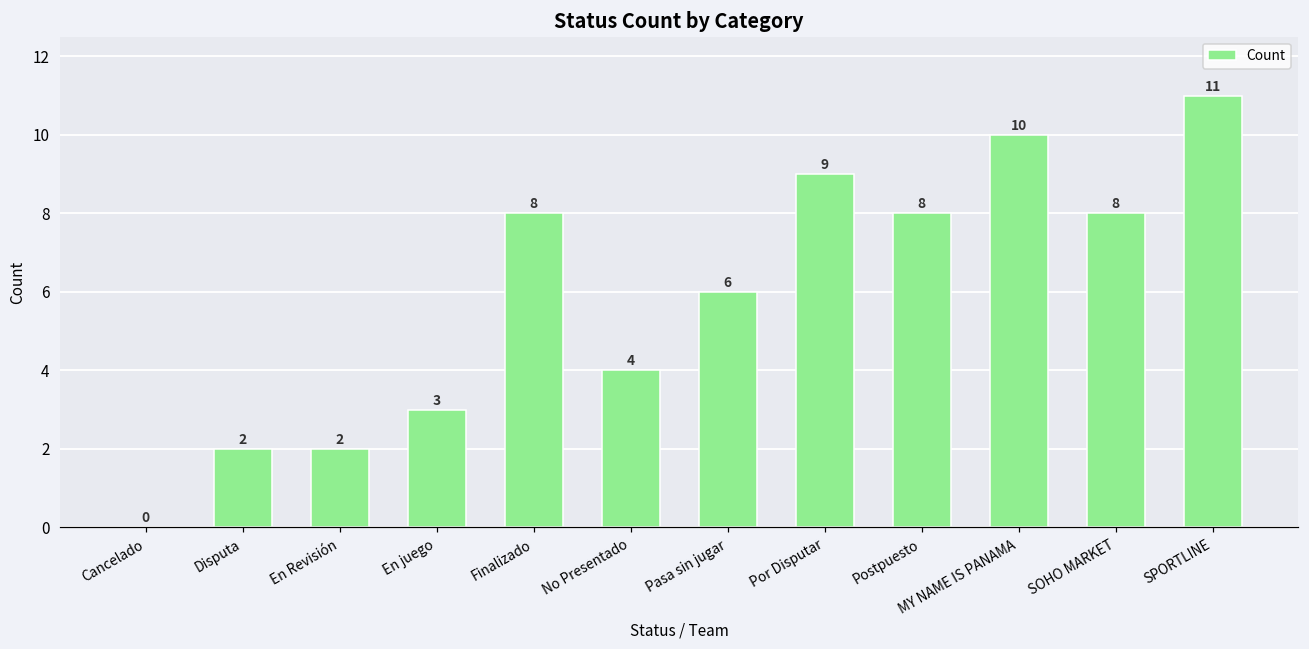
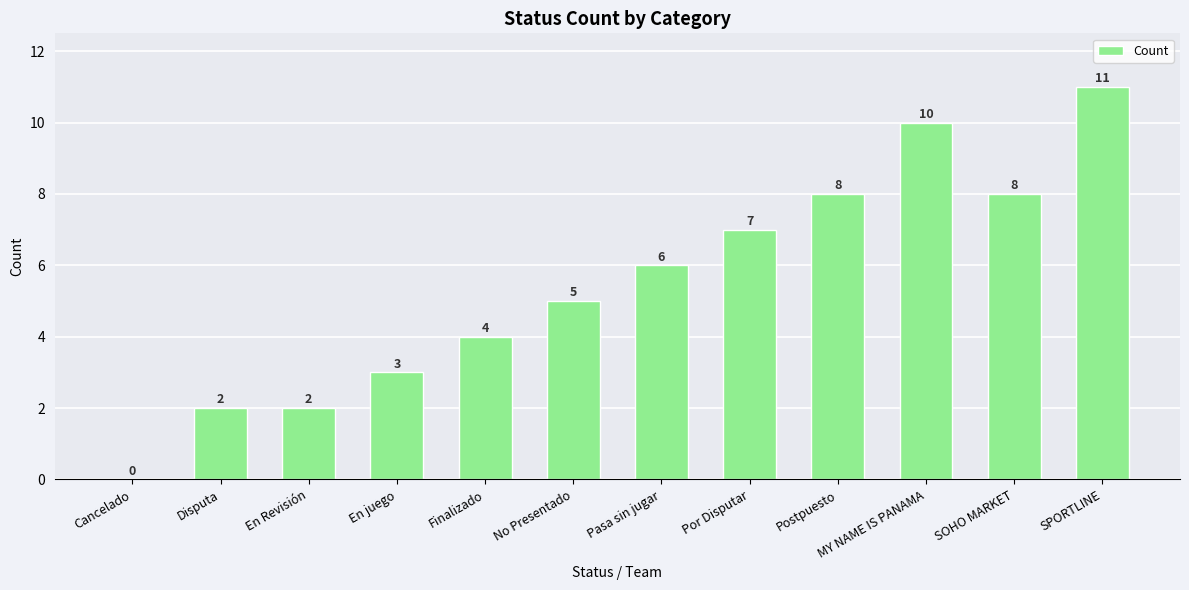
  {
    "Cancelado": 0,
    "Disputa": 2,
    "En Revisión": 2,
    "En juego": 3,
-   "Finalizado": 8,
-   "No Presentado": 4,
+   "Finalizado": 4,
+   "No Presentado": 5,
    "Pasa sin jugar": 6,
-   "Por Disputar": 9,
+   "Por Disputar": 7,
    "Postpuesto": 8,
    "MY NAME IS PANAMA": 10,
    "SOHO MARKET": 8,
    "SPORTLINE": 11
  }
